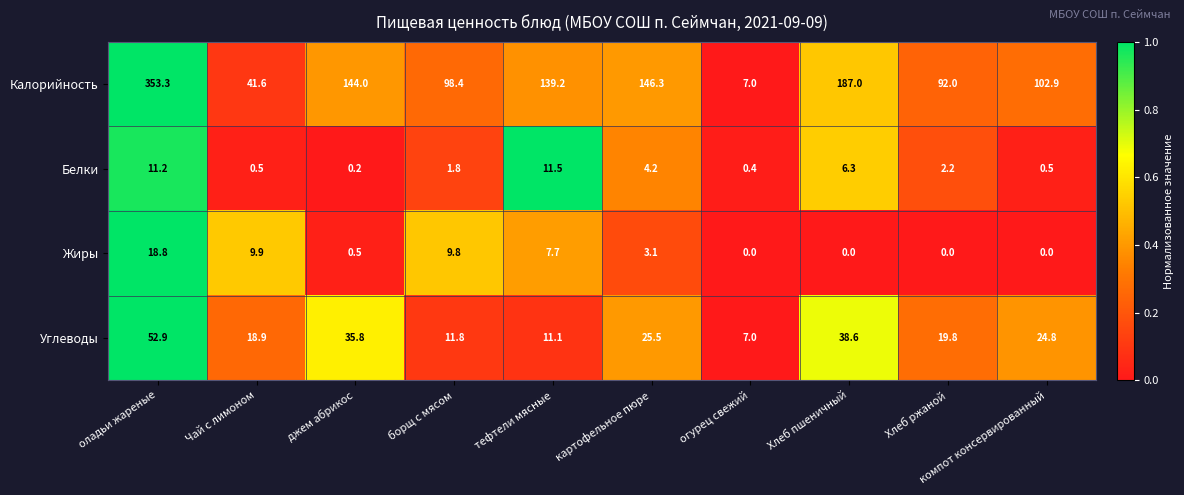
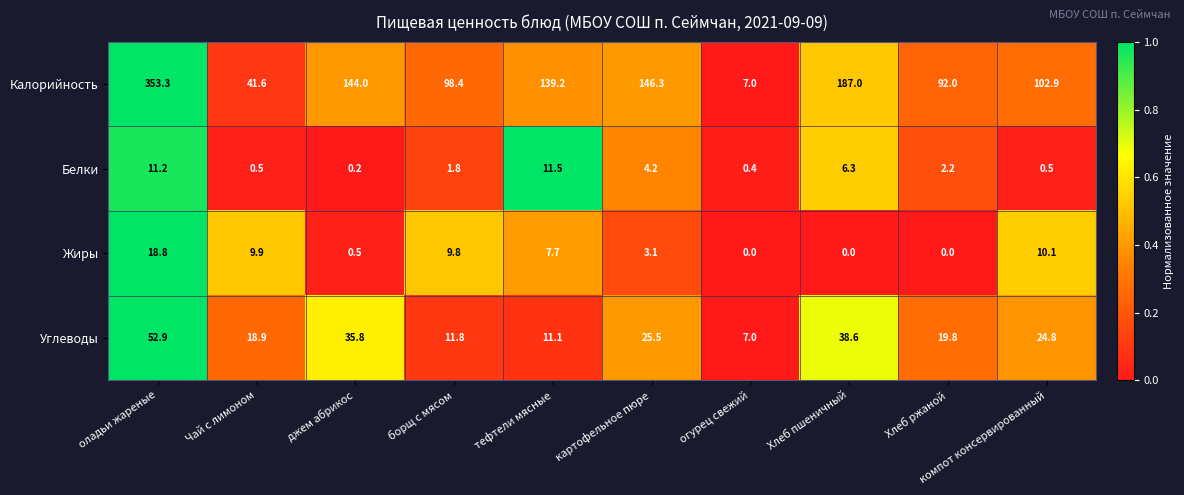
  {
    "Калорийность": {
      "оладьи жареные": 353.3,
      "Чай с лимоном": 41.6,
      "джем абрикос": 144.0,
      "борщ с мясом": 98.4,
      "тефтели мясные": 139.2,
      "картофельное пюре": 146.3,
      "огурец свежий": 7.0,
      "Хлеб пшеничный": 187.0,
      "Хлеб ржаной": 92.0,
      "компот консервированный": 102.9
    },
    "Белки": {
      "оладьи жареные": 11.2,
      "Чай с лимоном": 0.5,
      "джем абрикос": 0.2,
      "борщ с мясом": 1.8,
      "тефтели мясные": 11.5,
      "картофельное пюре": 4.2,
      "огурец свежий": 0.4,
      "Хлеб пшеничный": 6.3,
      "Хлеб ржаной": 2.2,
      "компот консервированный": 0.5
    },
    "Жиры": {
      "оладьи жареные": 18.8,
      "Чай с лимоном": 9.9,
      "джем абрикос": 0.5,
      "борщ с мясом": 9.8,
      "тефтели мясные": 7.7,
      "картофельное пюре": 3.1,
      "огурец свежий": 0.0,
      "Хлеб пшеничный": 0.0,
      "Хлеб ржаной": 0.0,
-     "компот консервированный": 0.0
+     "компот консервированный": 10.1
    },
    "Углеводы": {
      "оладьи жареные": 52.9,
      "Чай с лимоном": 18.9,
      "джем абрикос": 35.8,
      "борщ с мясом": 11.8,
      "тефтели мясные": 11.1,
      "картофельное пюре": 25.5,
      "огурец свежий": 7.0,
      "Хлеб пшеничный": 38.6,
      "Хлеб ржаной": 19.8,
      "компот консервированный": 24.8
    }
  }
